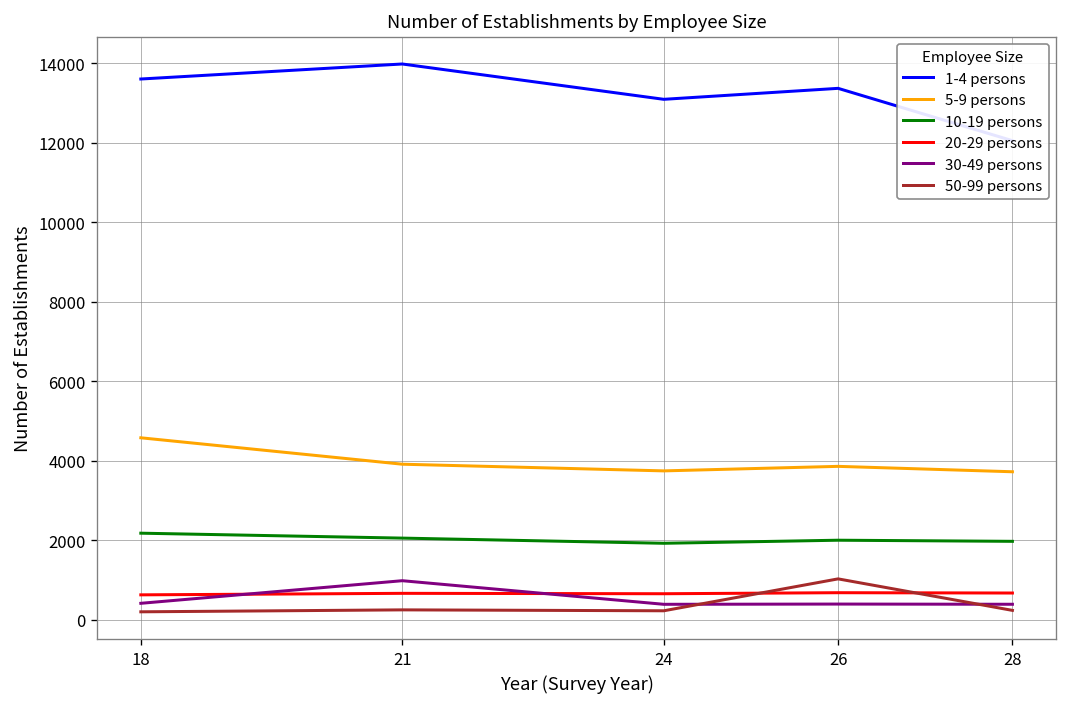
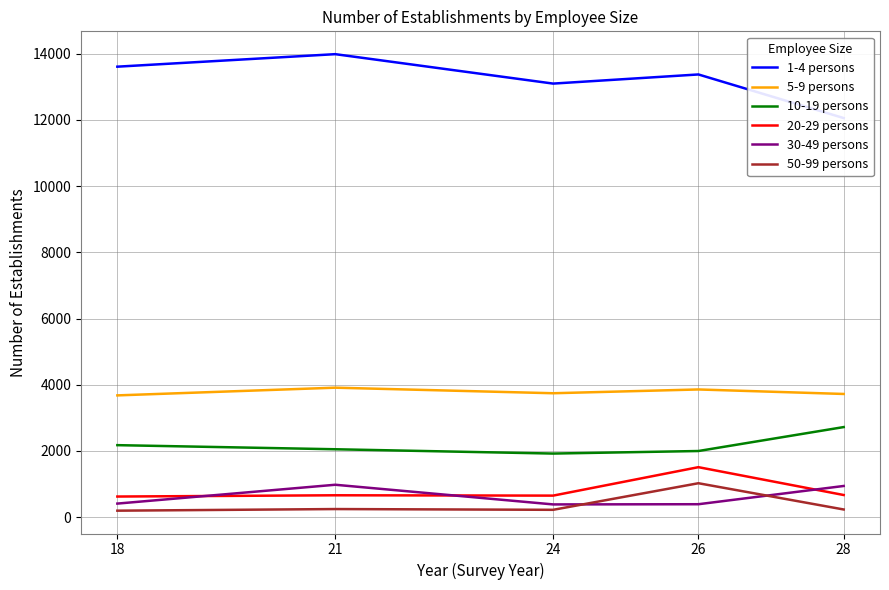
  {
    "1-4 persons": {
      "18": 13600,
      "21": 14000,
      "24": 13100,
      "26": 13400
    },
    "5-9 persons": {
-     "18": 4600,
+     "18": 3700,
      "21": 3900,
      "24": 3700,
      "26": 3900,
      "28": 3700
    },
    "10-19 persons": {
      "18": 2200,
      "21": 2100,
      "24": 1900,
      "26": 2000,
-     "28": 2000
+     "28": 2700
    },
    "20-29 persons": {
      "18": 600,
      "21": 700,
      "24": 700,
-     "26": 700,
+     "26": 1500,
      "28": 700
    },
    "30-49 persons": {
      "18": 400,
      "21": 1000,
      "24": 400,
      "26": 400,
-     "28": 400
+     "28": 900
    },
    "50-99 persons": {
      "18": 200,
      "21": 200,
      "24": 200,
      "26": 1000,
      "28": 200
    }
  }
